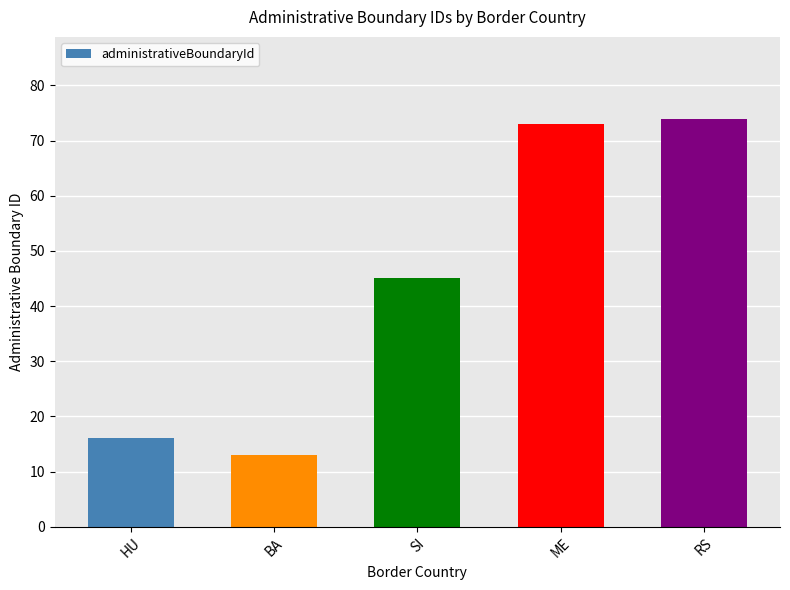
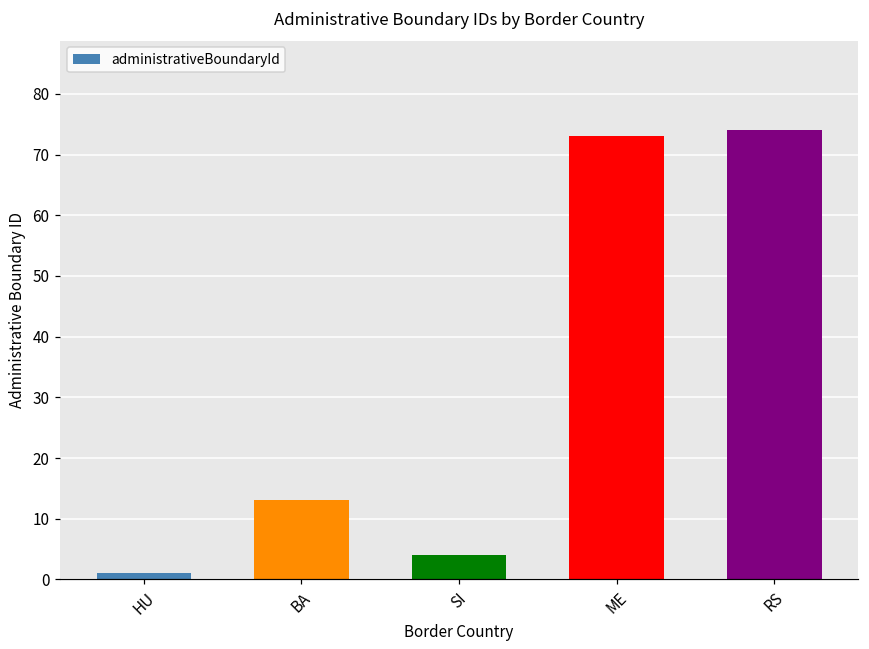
  {
-   "HU": 16,
+   "HU": 1,
    "BA": 13,
-   "SI": 45,
+   "SI": 4,
    "ME": 73,
    "RS": 74
  }
